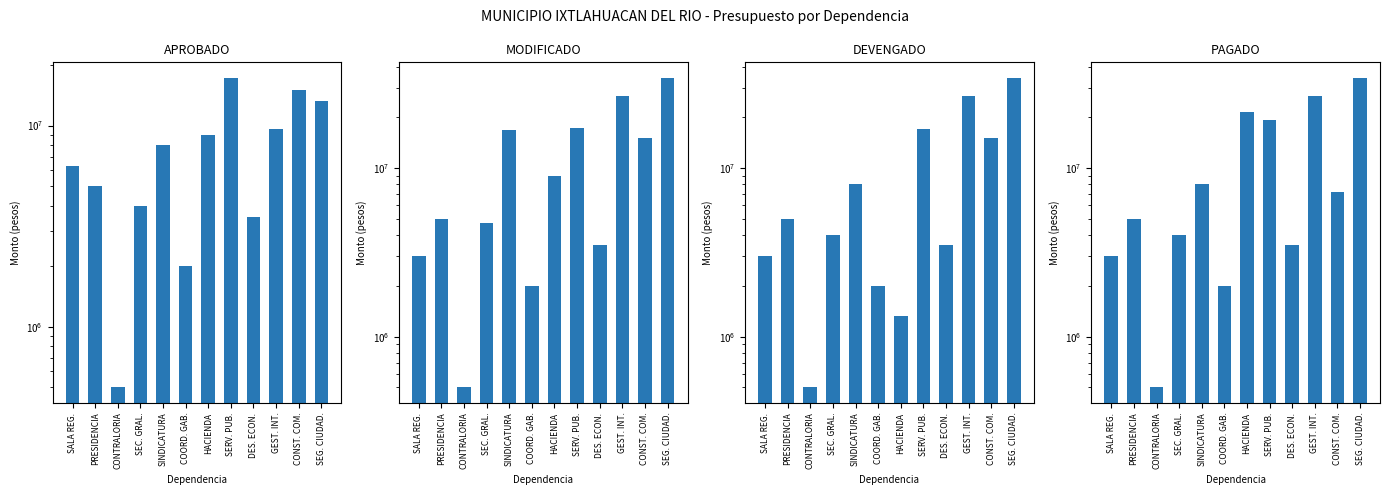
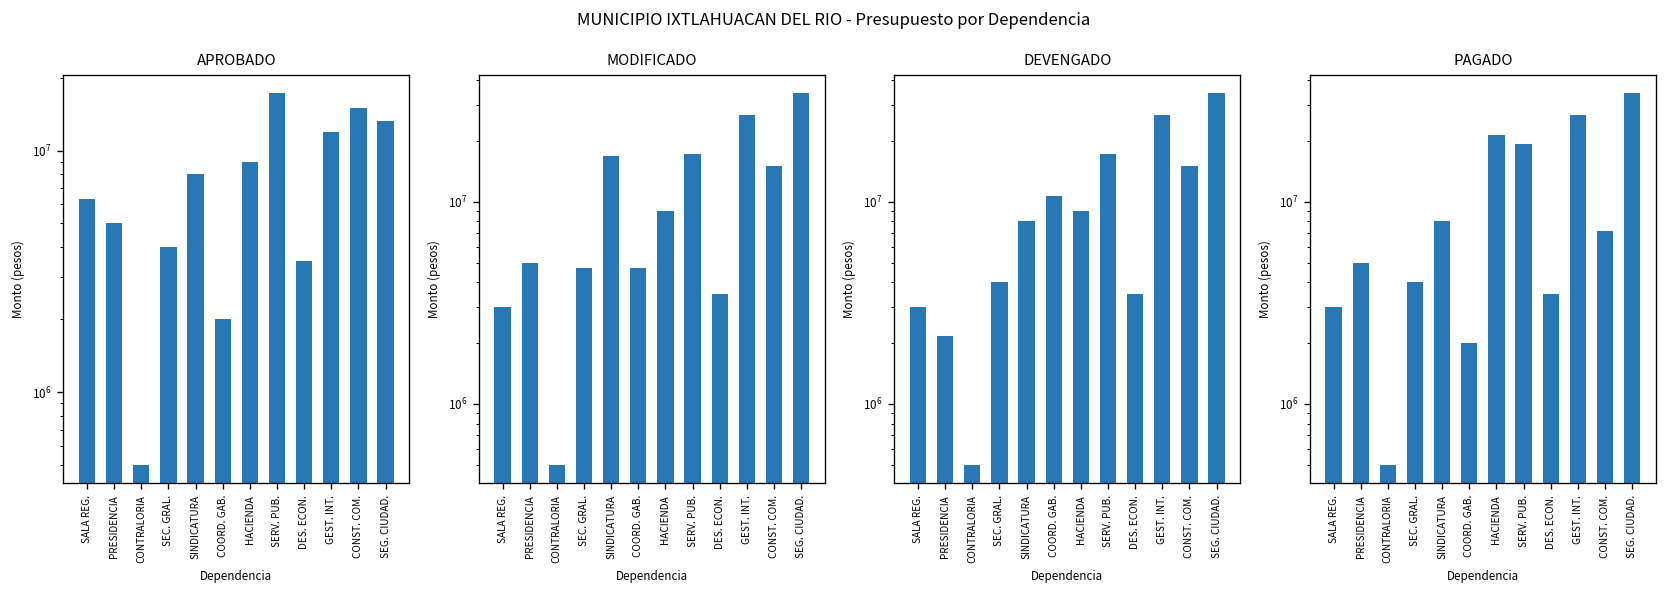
  {
    "APROBADO": {
      "SALA REG.": 6300000,
      "PRESIDENCIA": 5000000,
      "CONTRALORIA": 500000,
      "SEC. GRAL.": 4000000,
      "SINDICATURA": 8000000,
      "COORD. GAB.": 2000000,
      "HACIENDA": 9000000,
      "SERV. PUB.": 17000000,
      "DES. ECON.": 3500000,
-     "GEST. INT.": 10000000,
+     "GEST. INT.": 12000000,
      "CONST. COM.": 15000000,
      "SEG. CIUDAD.": 13000000
    },
    "MODIFICADO": {
      "SALA REG.": 3000000,
      "PRESIDENCIA": 5000000,
      "CONTRALORIA": 500000,
      "SEC. GRAL.": 4700000,
      "SINDICATURA": 17000000,
-     "COORD. GAB.": 2000000,
+     "COORD. GAB.": 4700000,
      "HACIENDA": 9000000,
      "SERV. PUB.": 17000000,
      "DES. ECON.": 3500000,
      "GEST. INT.": 27000000,
      "CONST. COM.": 15000000,
      "SEG. CIUDAD.": 34000000
    },
    "DEVENGADO": {
      "SALA REG.": 3000000,
-     "PRESIDENCIA": 5000000,
+     "PRESIDENCIA": 2200000,
      "CONTRALORIA": 500000,
      "SEC. GRAL.": 4000000,
      "SINDICATURA": 8000000,
-     "COORD. GAB.": 2000000,
-     "HACIENDA": 1300000,
+     "COORD. GAB.": 11000000,
+     "HACIENDA": 9000000,
      "SERV. PUB.": 17000000,
      "DES. ECON.": 3500000,
      "GEST. INT.": 27000000,
      "CONST. COM.": 15000000,
      "SEG. CIUDAD.": 34000000
    },
    "PAGADO": {
      "SALA REG.": 3000000,
      "PRESIDENCIA": 5000000,
      "CONTRALORIA": 500000,
      "SEC. GRAL.": 4000000,
      "SINDICATURA": 8000000,
      "COORD. GAB.": 2000000,
      "HACIENDA": 21000000,
      "SERV. PUB.": 19000000,
      "DES. ECON.": 3500000,
      "GEST. INT.": 27000000,
      "CONST. COM.": 7200000,
      "SEG. CIUDAD.": 34000000
    }
  }
